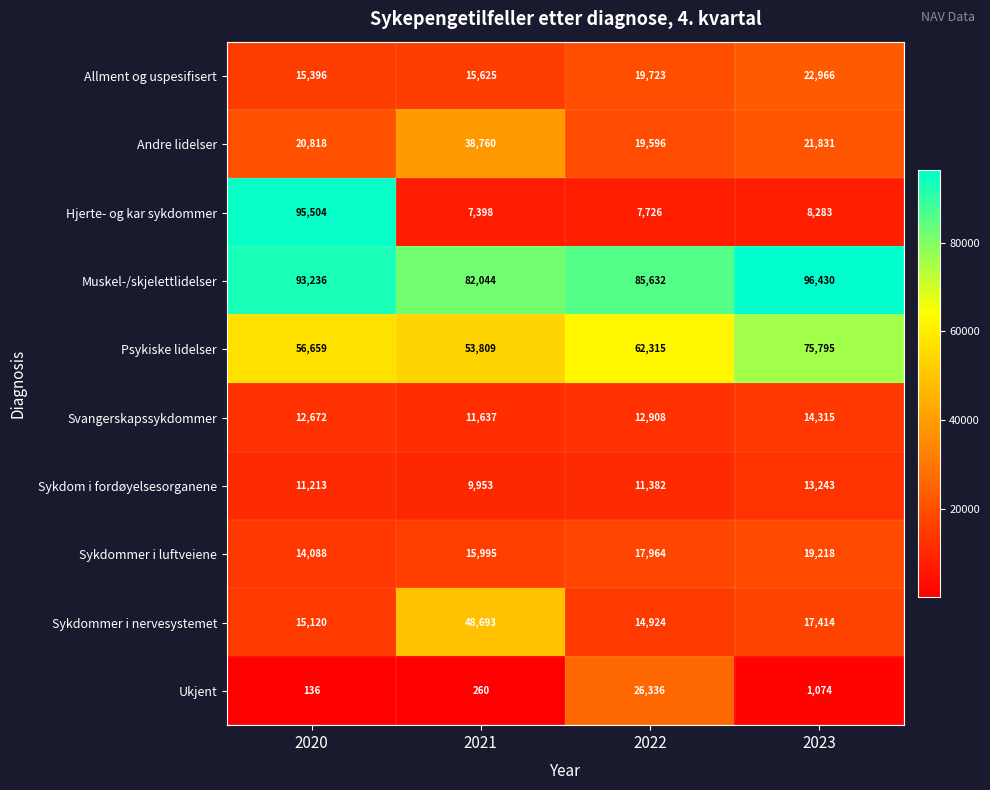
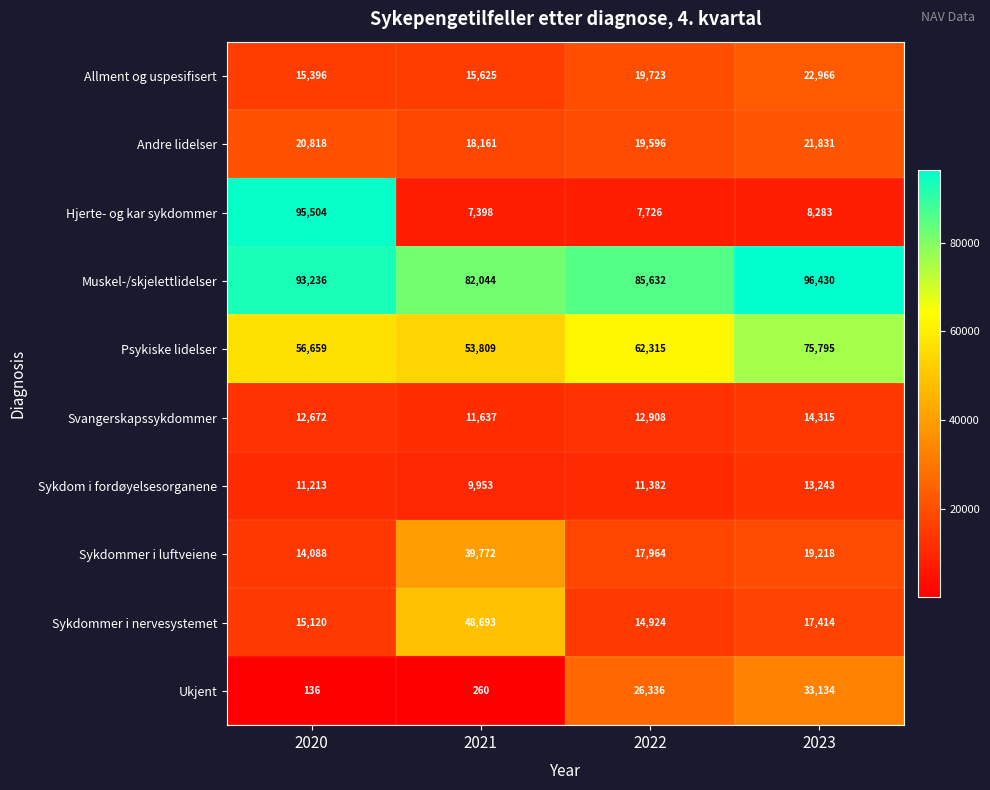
  {
    "Allment og uspesifisert": {
      "2020": "15,396",
      "2021": "15,625",
      "2022": "19,723",
      "2023": "22,966"
    },
    "Andre lidelser": {
      "2020": "20,818",
-     "2021": "38,760",
+     "2021": "18,161",
      "2022": "19,596",
      "2023": "21,831"
    },
    "Hjerte- og kar sykdommer": {
      "2020": "95,504",
      "2021": "7,398",
      "2022": "7,726",
      "2023": "8,283"
    },
    "Muskel-/skjelettlidelser": {
      "2020": "93,236",
      "2021": "82,044",
      "2022": "85,632",
      "2023": "96,430"
    },
    "Psykiske lidelser": {
      "2020": "56,659",
      "2021": "53,809",
      "2022": "62,315",
      "2023": "75,795"
    },
    "Svangerskapssykdommer": {
      "2020": "12,672",
      "2021": "11,637",
      "2022": "12,908",
      "2023": "14,315"
    },
    "Sykdom i fordøyelsesorganene": {
      "2020": "11,213",
      "2021": "9,953",
      "2022": "11,382",
      "2023": "13,243"
    },
    "Sykdommer i luftveiene": {
      "2020": "14,088",
-     "2021": "15,995",
+     "2021": "39,772",
      "2022": "17,964",
      "2023": "19,218"
    },
    "Sykdommer i nervesystemet": {
      "2020": "15,120",
      "2021": "48,693",
      "2022": "14,924",
      "2023": "17,414"
    },
    "Ukjent": {
      "2020": "136",
      "2021": "260",
      "2022": "26,336",
-     "2023": "1,074"
+     "2023": "33,134"
    }
  }
